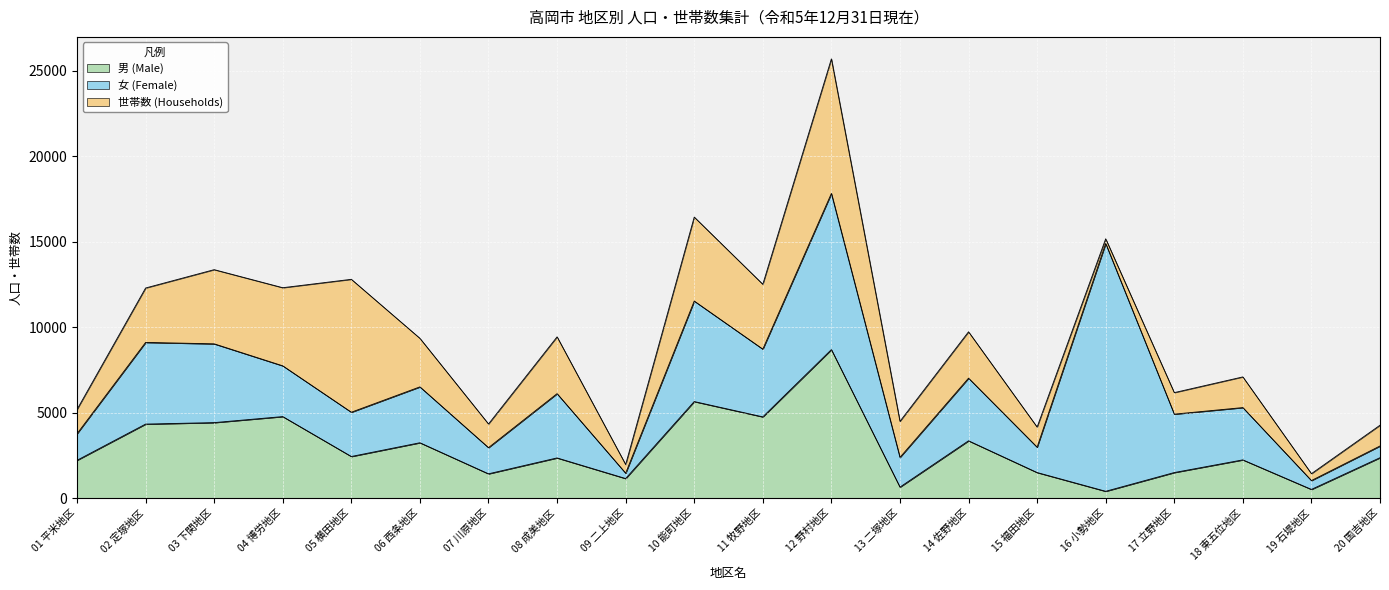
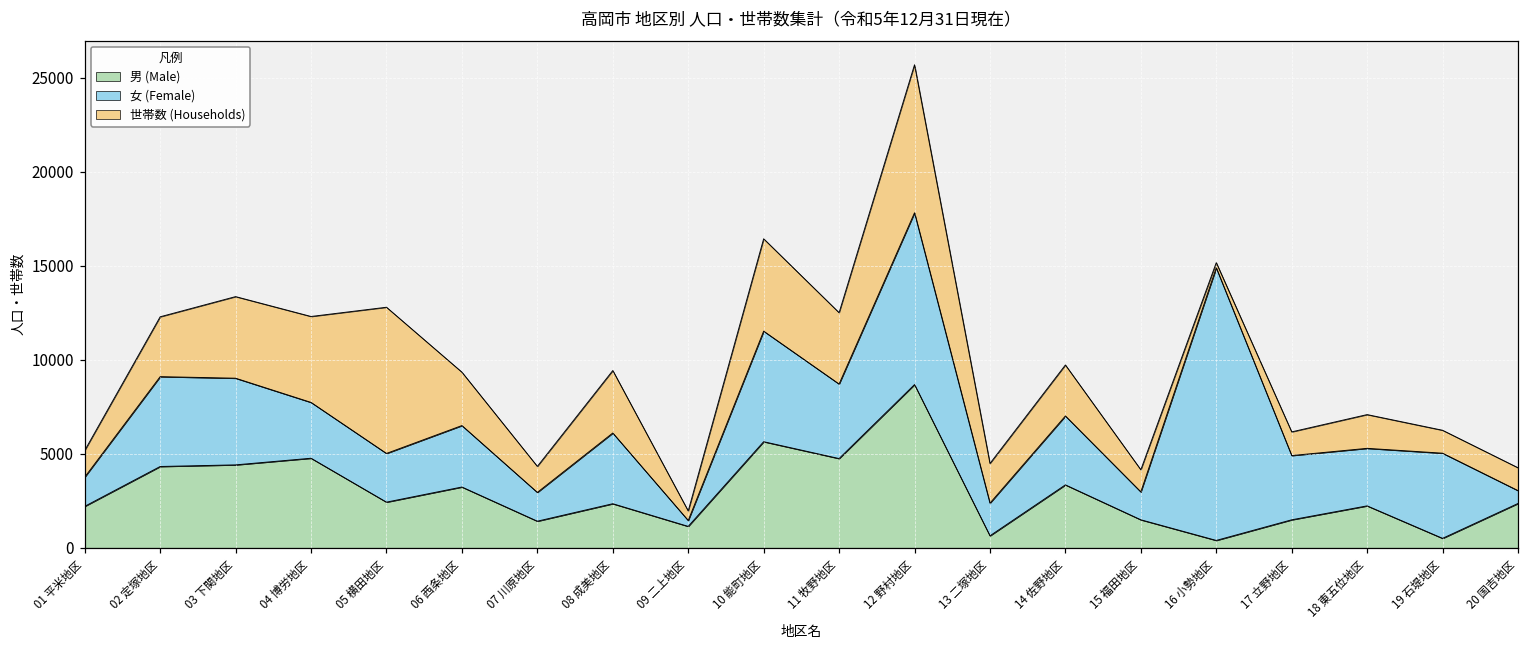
  {
    "男 (Male)": {
      "01 平米地区": 2200,
      "02 定塚地区": 4300,
      "03 下関地区": 4400,
      "04 博労地区": 4800,
      "05 横田地区": 2400,
      "06 西条地区": 3200,
      "07 川原地区": 1400,
      "08 成美地区": 2300,
      "09 二上地区": 1100,
      "10 能町地区": 5600,
      "11 牧野地区": 4700,
      "12 野村地区": 8700,
      "13 二塚地区": 600,
      "14 佐野地区": 3300,
      "15 福田地区": 1500,
      "16 小勢地区": 400,
      "17 立野地区": 1500,
      "18 東五位地区": 2200,
      "19 石堤地区": 500,
      "20 国吉地区": 2400
    },
    "女 (Female)": {
      "01 平米地区": 1600,
      "02 定塚地区": 4800,
      "03 下関地区": 4600,
      "04 博労地区": 3000,
      "05 横田地区": 2600,
      "06 西条地区": 3300,
      "07 川原地区": 1500,
      "08 成美地区": 3800,
      "09 二上地区": 300,
      "10 能町地区": 5900,
      "11 牧野地区": 4000,
      "12 野村地区": 9100,
      "13 二塚地区": 1700,
      "14 佐野地区": 3700,
      "15 福田地区": 1500,
      "16 小勢地区": 14500,
      "17 立野地区": 3400,
      "18 東五位地区": 3100,
-     "19 石堤地区": 500,
+     "19 石堤地区": 4500,
      "20 国吉地区": 700
    },
    "世帯数 (Households)": {
      "01 平米地区": 1400,
      "02 定塚地区": 3200,
      "03 下関地区": 4300,
      "04 博労地区": 4600,
      "05 横田地区": 7800,
      "06 西条地区": 2800,
      "07 川原地区": 1400,
      "08 成美地区": 3300,
      "09 二上地区": 500,
      "10 能町地区": 4900,
      "11 牧野地区": 3800,
      "12 野村地区": 7900,
      "13 二塚地区": 2100,
      "14 佐野地区": 2700,
      "15 福田地区": 1200,
      "16 小勢地区": 300,
      "17 立野地区": 1300,
      "18 東五位地区": 1800,
-     "19 石堤地区": 400,
+     "19 石堤地区": 1200,
      "20 国吉地区": 1200
    }
  }
